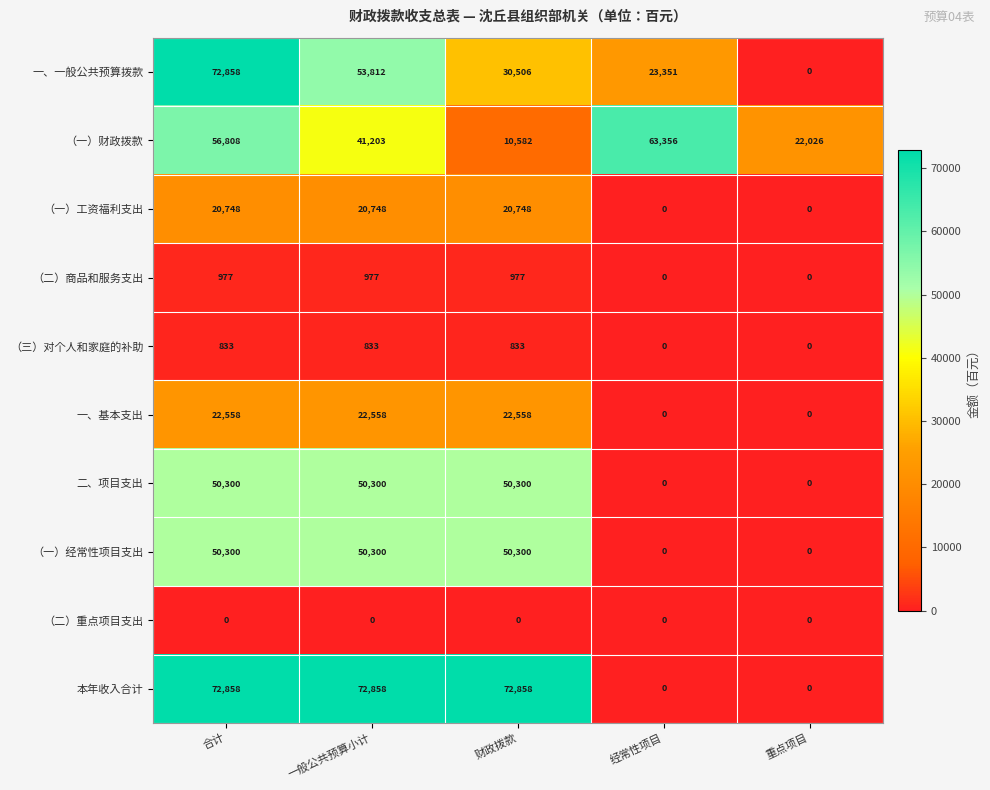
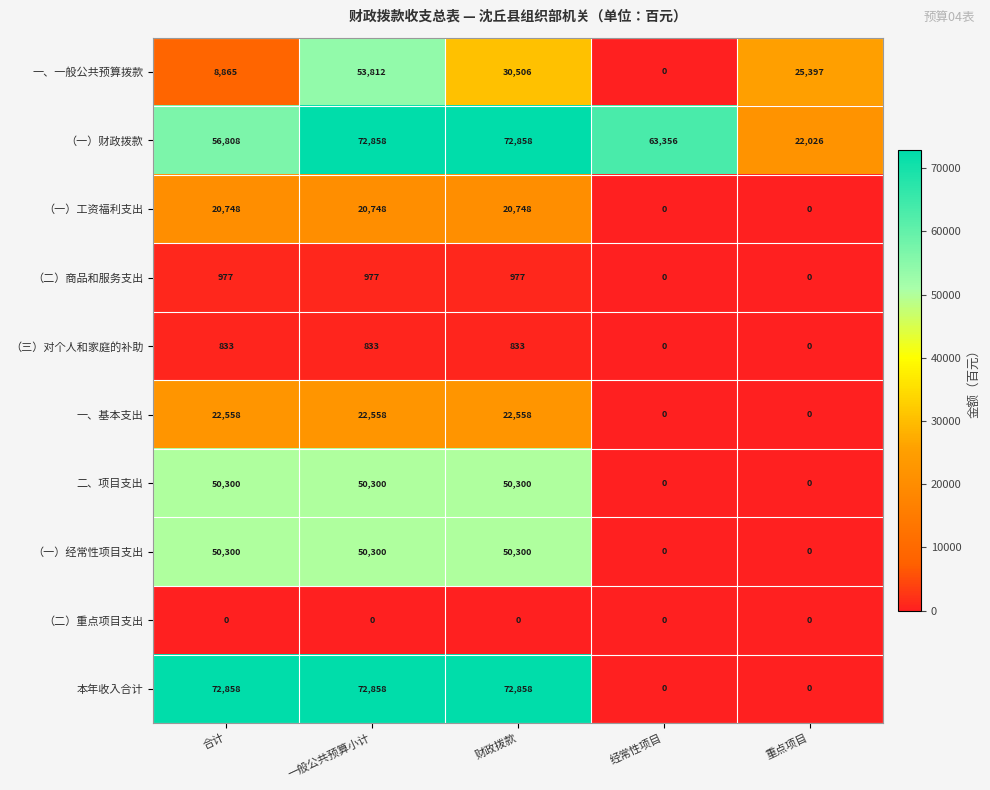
  {
    "一、一般公共预算拨款": {
-     "合计": "72,858",
+     "合计": "8,865",
      "一般公共预算小计": "53,812",
      "财政拨款": "30,506",
-     "经常性项目": "23,351",
-     "重点项目": "0"
+     "经常性项目": "0",
+     "重点项目": "25,397"
    },
    "（一）财政拨款": {
      "合计": "56,808",
-     "一般公共预算小计": "41,203",
-     "财政拨款": "10,582",
+     "一般公共预算小计": "72,858",
+     "财政拨款": "72,858",
      "经常性项目": "63,356",
      "重点项目": "22,026"
    },
    "（一）工资福利支出": {
      "合计": "20,748",
      "一般公共预算小计": "20,748",
      "财政拨款": "20,748",
      "经常性项目": "0",
      "重点项目": "0"
    },
    "（二）商品和服务支出": {
      "合计": "977",
      "一般公共预算小计": "977",
      "财政拨款": "977",
      "经常性项目": "0",
      "重点项目": "0"
    },
    "（三）对个人和家庭的补助": {
      "合计": "833",
      "一般公共预算小计": "833",
      "财政拨款": "833",
      "经常性项目": "0",
      "重点项目": "0"
    },
    "一、基本支出": {
      "合计": "22,558",
      "一般公共预算小计": "22,558",
      "财政拨款": "22,558",
      "经常性项目": "0",
      "重点项目": "0"
    },
    "二、项目支出": {
      "合计": "50,300",
      "一般公共预算小计": "50,300",
      "财政拨款": "50,300",
      "经常性项目": "0",
      "重点项目": "0"
    },
    "（一）经常性项目支出": {
      "合计": "50,300",
      "一般公共预算小计": "50,300",
      "财政拨款": "50,300",
      "经常性项目": "0",
      "重点项目": "0"
    },
    "（二）重点项目支出": {
      "合计": "0",
      "一般公共预算小计": "0",
      "财政拨款": "0",
      "经常性项目": "0",
      "重点项目": "0"
    },
    "本年收入合计": {
      "合计": "72,858",
      "一般公共预算小计": "72,858",
      "财政拨款": "72,858",
      "经常性项目": "0",
      "重点项目": "0"
    }
  }
